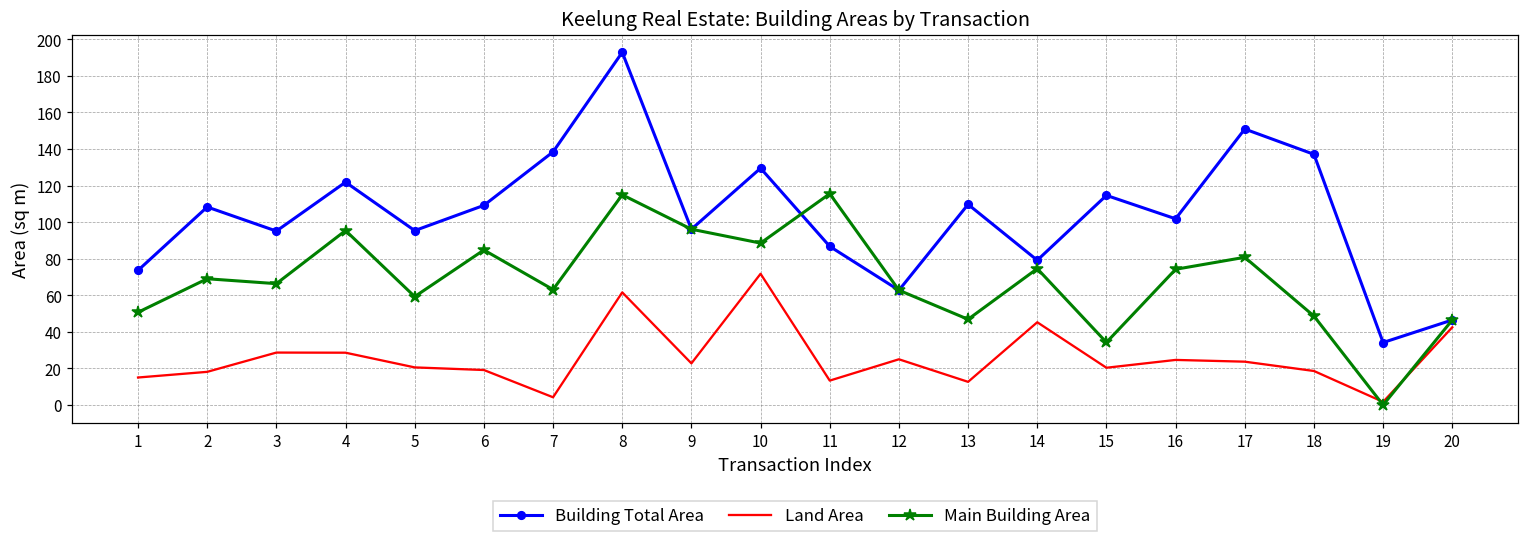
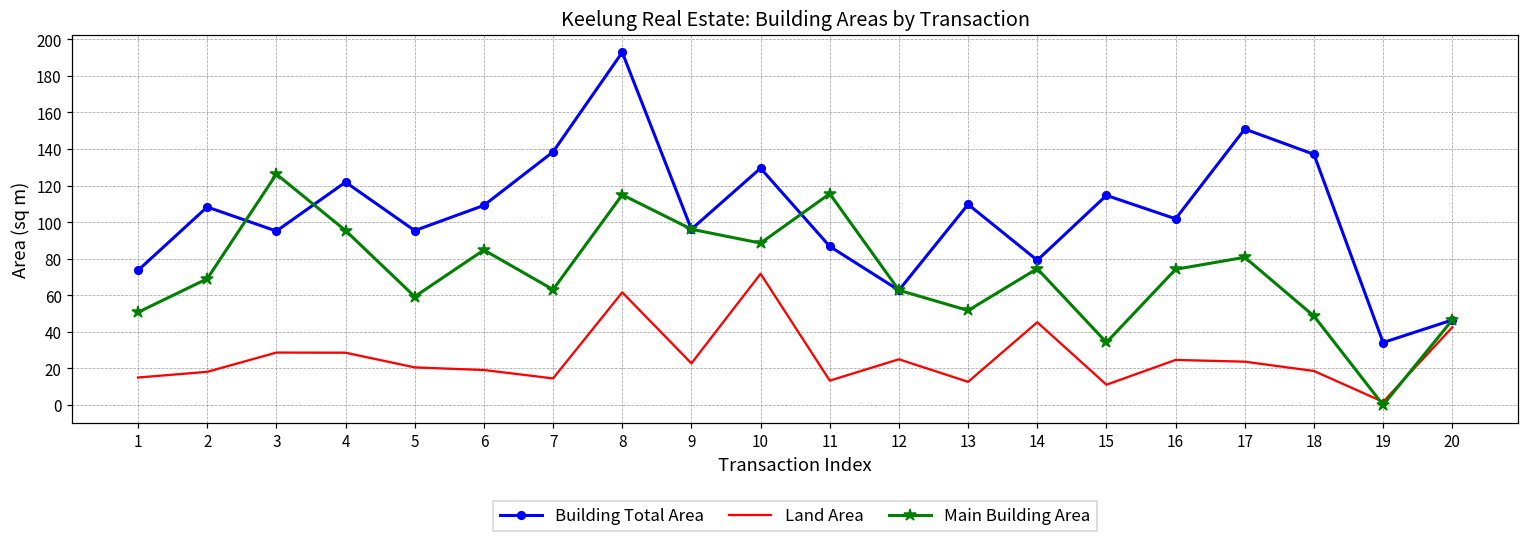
  {
    "Building Total Area": {
      "1": 74,
      "2": 108,
      "3": 95,
      "4": 122,
      "5": 95,
      "6": 109,
      "7": 138,
      "8": 193,
      "10": 130,
      "11": 87,
      "13": 110,
      "14": 79,
      "15": 115,
      "16": 102,
      "17": 151,
      "18": 137,
      "19": 34
    },
    "Land Area": {
      "1": 15,
      "2": 18,
      "3": 29,
      "4": 29,
      "5": 21,
      "6": 19,
-     "7": 4,
+     "7": 15,
      "8": 62,
      "9": 23,
      "10": 72,
      "11": 13,
      "12": 25,
      "13": 13,
      "14": 45,
-     "15": 20,
+     "15": 11,
      "16": 25,
      "17": 24,
      "18": 19,
      "19": 2,
      "20": 43
    },
    "Main Building Area": {
      "1": 51,
      "2": 69,
-     "3": 66,
+     "3": 126,
      "4": 95,
      "5": 59,
      "6": 85,
      "7": 63,
      "8": 115,
      "10": 89,
      "11": 116,
-     "13": 47,
+     "13": 52,
      "14": 75,
      "15": 34,
      "16": 74,
      "17": 81,
      "18": 49,
      "19": 0
    }
  }
